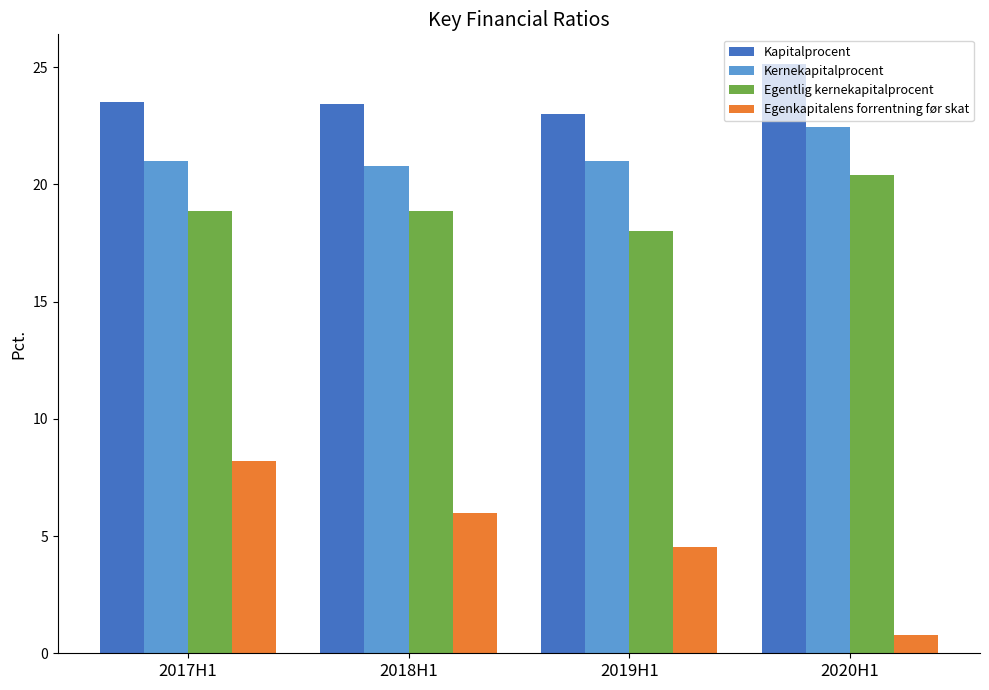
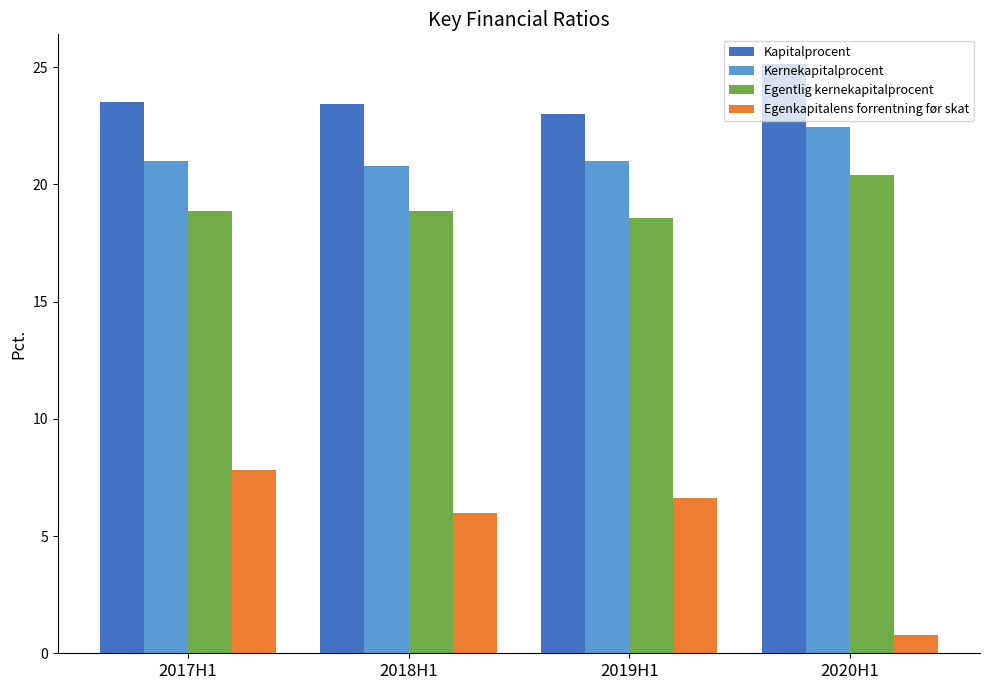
  {
    "Egentlig kernekapitalprocent": {
      "2017H1": 18.9,
      "2018H1": 18.9,
-     "2019H1": 18.0,
+     "2019H1": 18.6,
      "2020H1": 20.4
    },
    "Egenkapitalens forrentning før skat": {
-     "2017H1": 8.2,
+     "2017H1": 7.8,
      "2018H1": 6.0,
-     "2019H1": 4.5,
+     "2019H1": 6.6,
      "2020H1": 0.8
    }
  }
